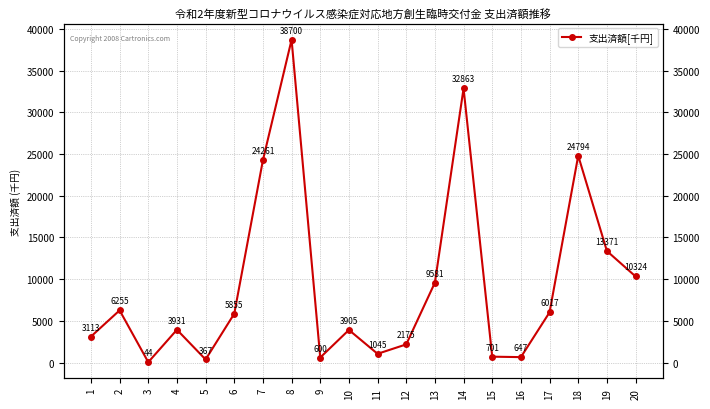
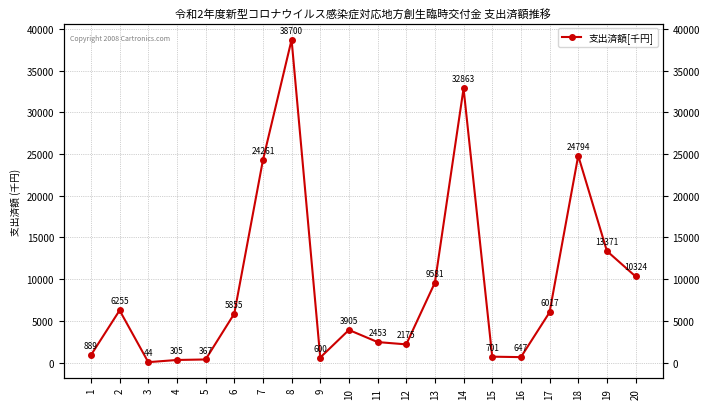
  {
-   "1": 3113,
+   "1": 889,
    "2": 6255,
    "3": 44,
-   "4": 3931,
+   "4": 305,
    "5": 367,
    "6": 5855,
    "7": 24261,
    "8": 38700,
    "9": 600,
    "10": 3905,
-   "11": 1045,
+   "11": 2453,
    "12": 2175,
    "13": 9581,
    "14": 32863,
    "15": 701,
    "16": 647,
    "17": 6017,
    "18": 24794,
    "19": 13371,
    "20": 10324
  }
